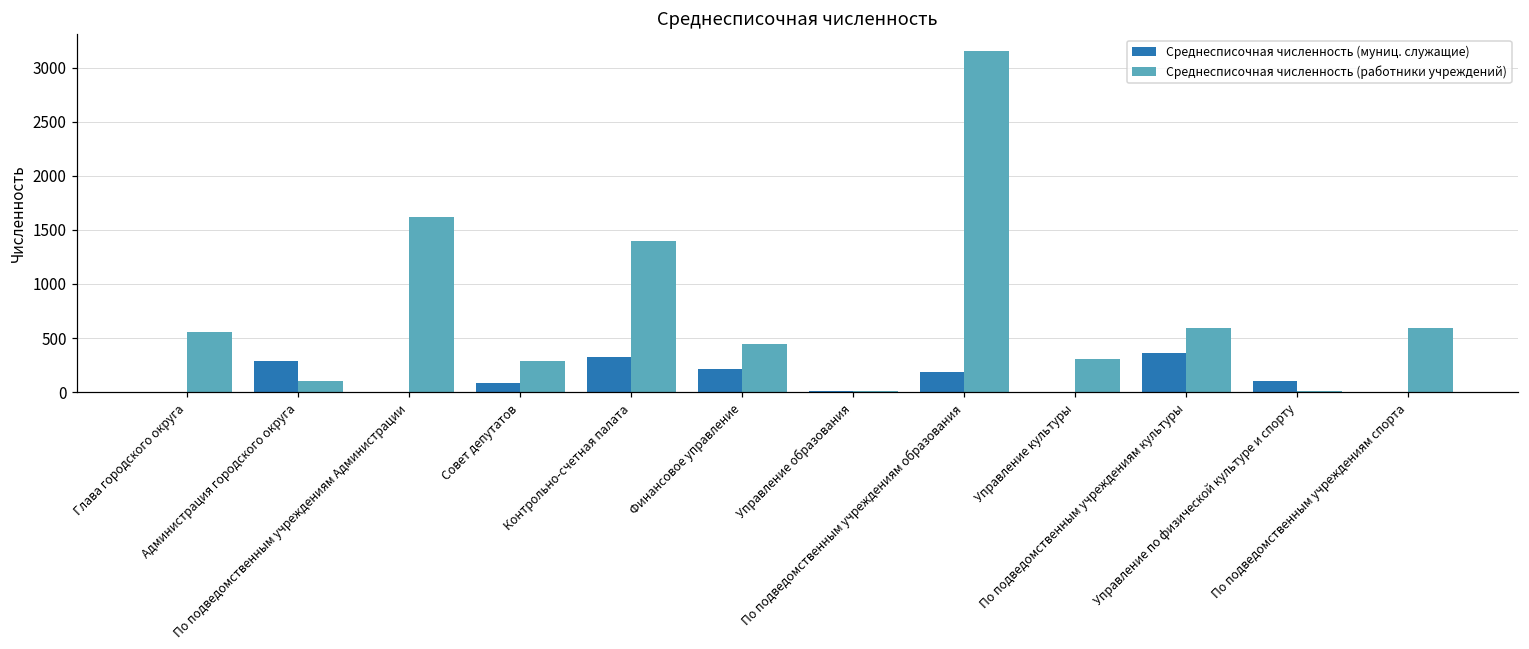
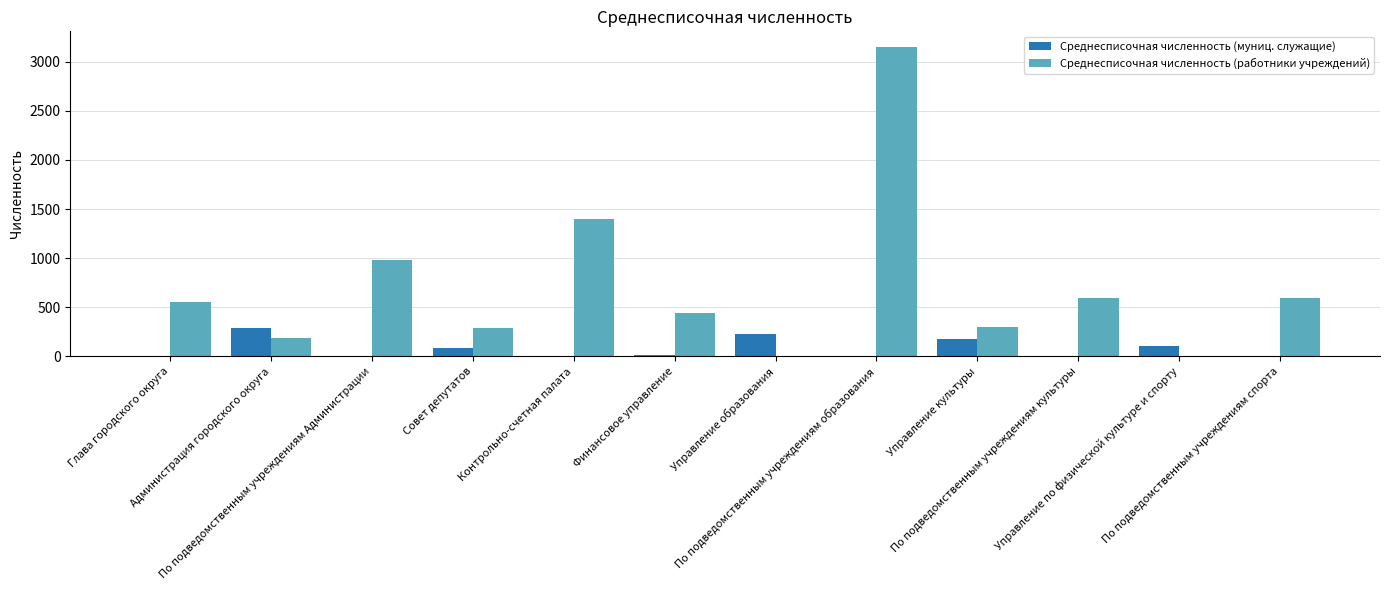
  {
    "Среднесписочная численность (муниц. служащие)": {
      "Администрация городского округа": 300,
      "По подведомственным учреждениям Администрации": 0,
      "Совет депутатов": 100,
-     "Контрольно-счетная палата": 300,
-     "Финансовое управление": 200,
-     "Управление образования": 0,
-     "По подведомственным учреждениям образования": 200,
-     "Управление культуры": 0,
-     "По подведомственным учреждениям культуры": 400,
+     "Контрольно-счетная палата": 0,
+     "Финансовое управление": 0,
+     "Управление образования": 200,
+     "По подведомственным учреждениям образования": 0,
+     "Управление культуры": 200,
+     "По подведомственным учреждениям культуры": 0,
      "Управление по физической культуре и спорту": 100,
      "По подведомственным учреждениям спорта": 0
    },
    "Среднесписочная численность (работники учреждений)": {
      "Глава городского округа": 600,
-     "Администрация городского округа": 100,
-     "По подведомственным учреждениям Администрации": 1600,
+     "Администрация городского округа": 200,
+     "По подведомственным учреждениям Администрации": 1000,
      "Совет депутатов": 300,
      "Контрольно-счетная палата": 1400,
      "Финансовое управление": 400,
      "По подведомственным учреждениям образования": 3200,
      "Управление культуры": 300,
      "По подведомственным учреждениям культуры": 600,
      "По подведомственным учреждениям спорта": 600
    }
  }
